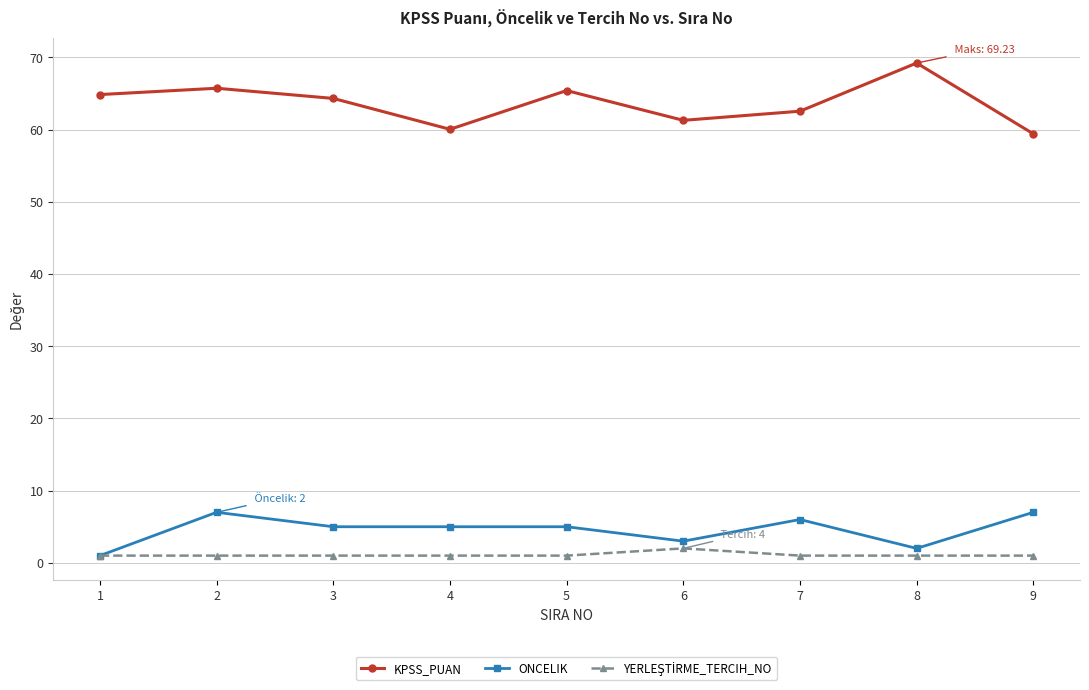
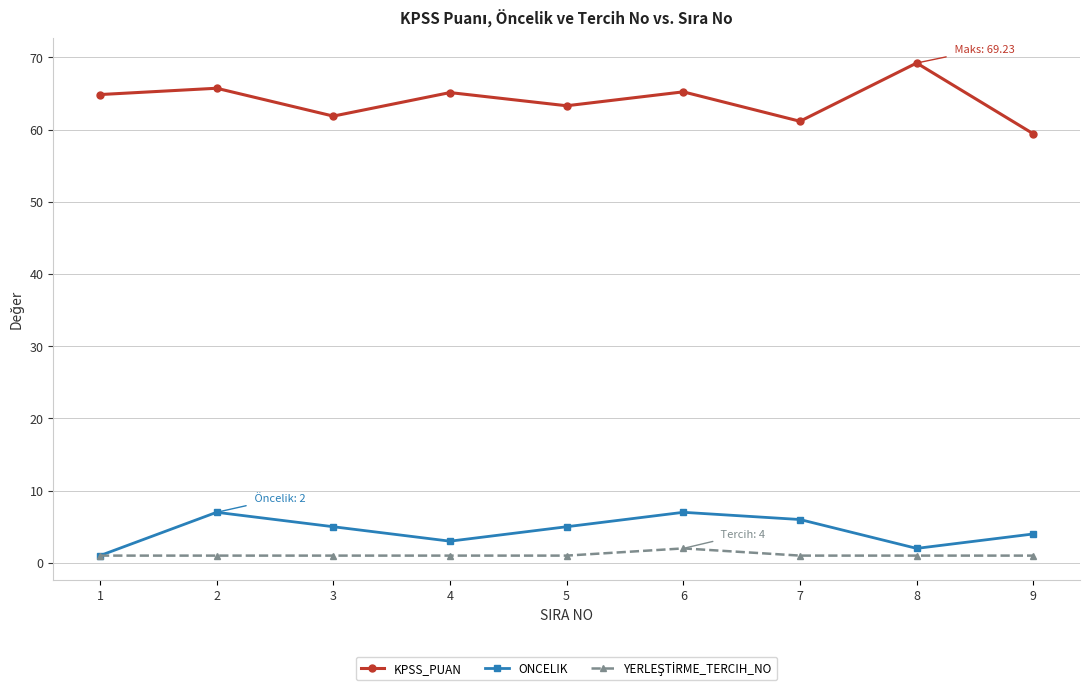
  {
    "KPSS_PUAN": {
      "1": 65,
      "2": 66,
-     "3": 64,
-     "4": 60,
-     "5": 65,
-     "6": 61,
-     "7": 63,
+     "3": 62,
+     "4": 65,
+     "5": 63,
+     "6": 65,
+     "7": 61,
      "9": 59
    },
    "ONCELIK": {
      "3": 5,
-     "4": 5,
+     "4": 3,
      "5": 5,
-     "6": 3,
+     "6": 7,
      "7": 6,
      "8": 2,
-     "9": 7
+     "9": 4
    },
    "YERLEŞTİRME_TERCIH_NO": {
      "2": 1,
      "3": 1,
      "4": 1,
      "5": 1,
      "7": 1,
      "8": 1,
      "9": 1
    }
  }
